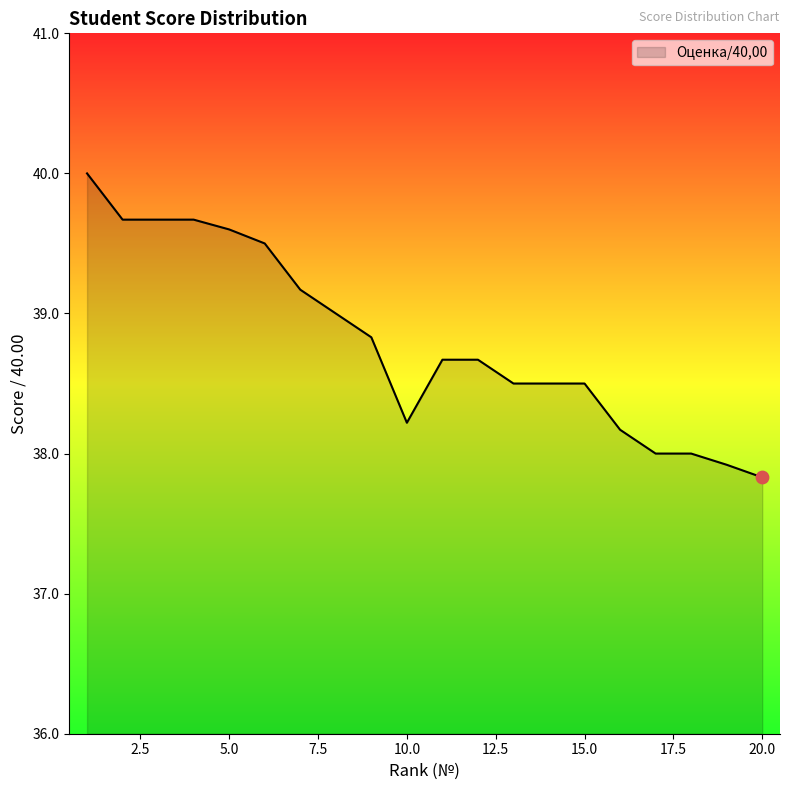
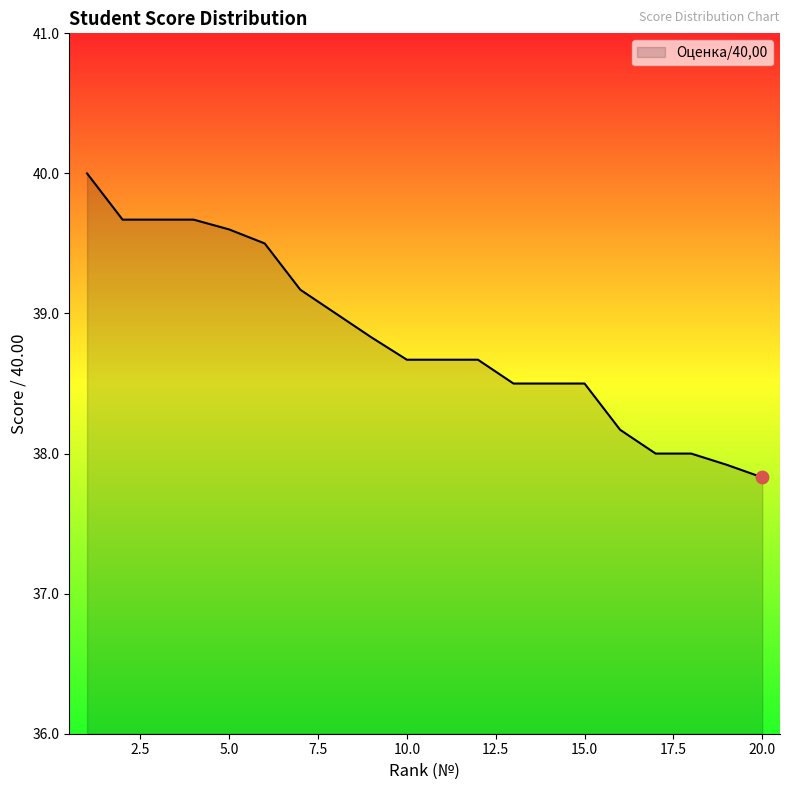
  {
    "Оценка/40,00": {
      "5.0": 39.60,
-     "10.0": 38.22,
+     "10.0": 38.67,
      "15.0": 38.50
    }
  }
